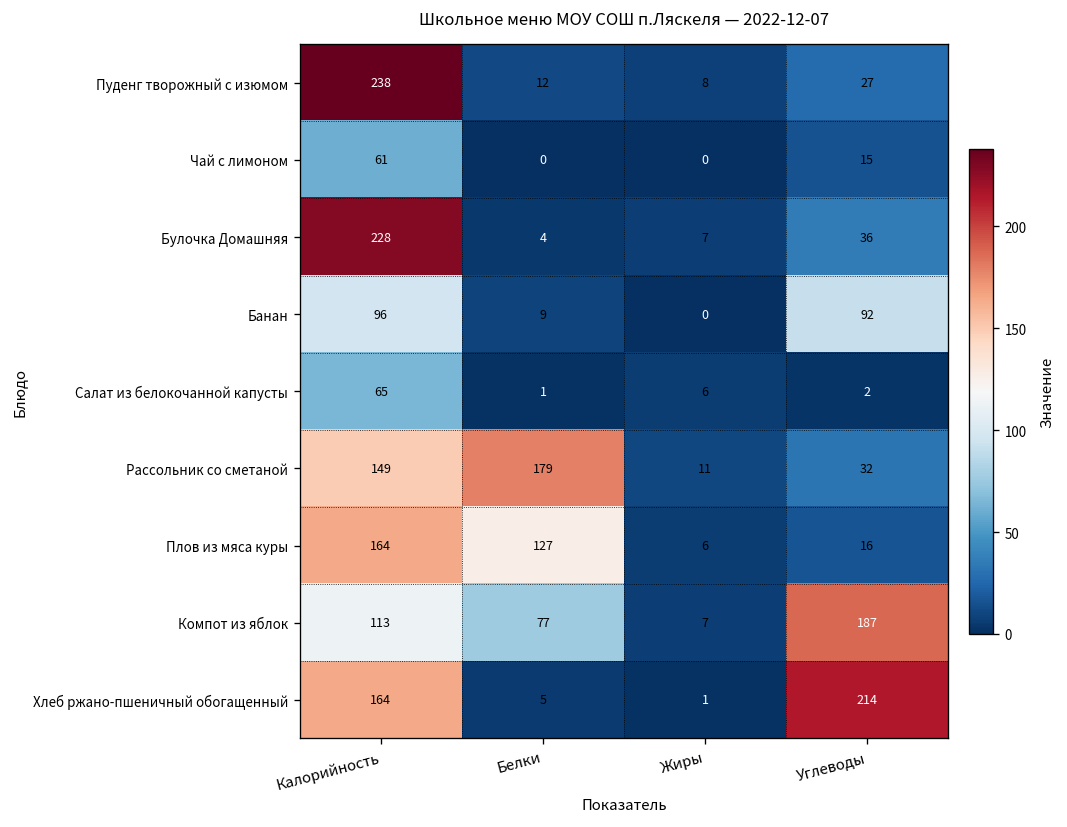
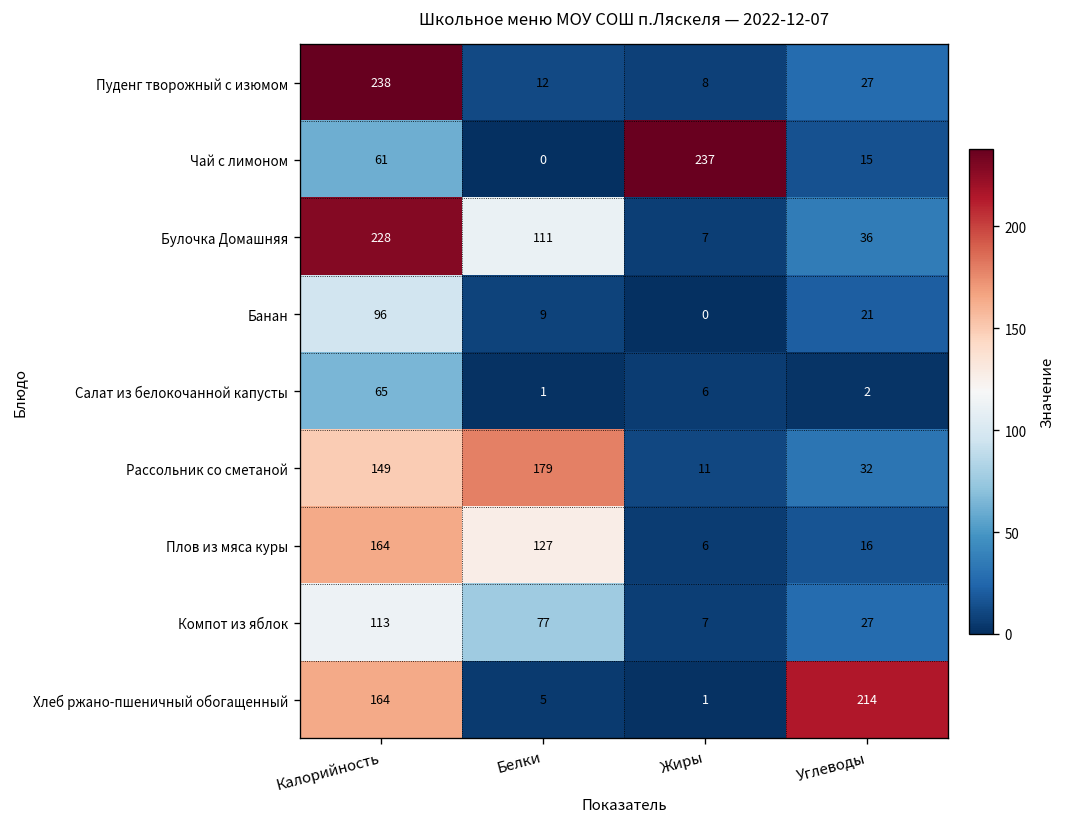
  {
    "Пуденг творожный с изюмом": {
      "Калорийность": 238,
      "Белки": 12,
      "Жиры": 8,
      "Углеводы": 27
    },
    "Чай с лимоном": {
      "Калорийность": 61,
      "Белки": 0,
-     "Жиры": 0,
+     "Жиры": 237,
      "Углеводы": 15
    },
    "Булочка Домашняя": {
      "Калорийность": 228,
-     "Белки": 4,
+     "Белки": 111,
      "Жиры": 7,
      "Углеводы": 36
    },
    "Банан": {
      "Калорийность": 96,
      "Белки": 9,
      "Жиры": 0,
-     "Углеводы": 92
+     "Углеводы": 21
    },
    "Салат из белокочанной капусты": {
      "Калорийность": 65,
      "Белки": 1,
      "Жиры": 6,
      "Углеводы": 2
    },
    "Рассольник со сметаной": {
      "Калорийность": 149,
      "Белки": 179,
      "Жиры": 11,
      "Углеводы": 32
    },
    "Плов из мяса куры": {
      "Калорийность": 164,
      "Белки": 127,
      "Жиры": 6,
      "Углеводы": 16
    },
    "Компот из яблок": {
      "Калорийность": 113,
      "Белки": 77,
      "Жиры": 7,
-     "Углеводы": 187
+     "Углеводы": 27
    },
    "Хлеб ржано-пшеничный обогащенный": {
      "Калорийность": 164,
      "Белки": 5,
      "Жиры": 1,
      "Углеводы": 214
    }
  }
